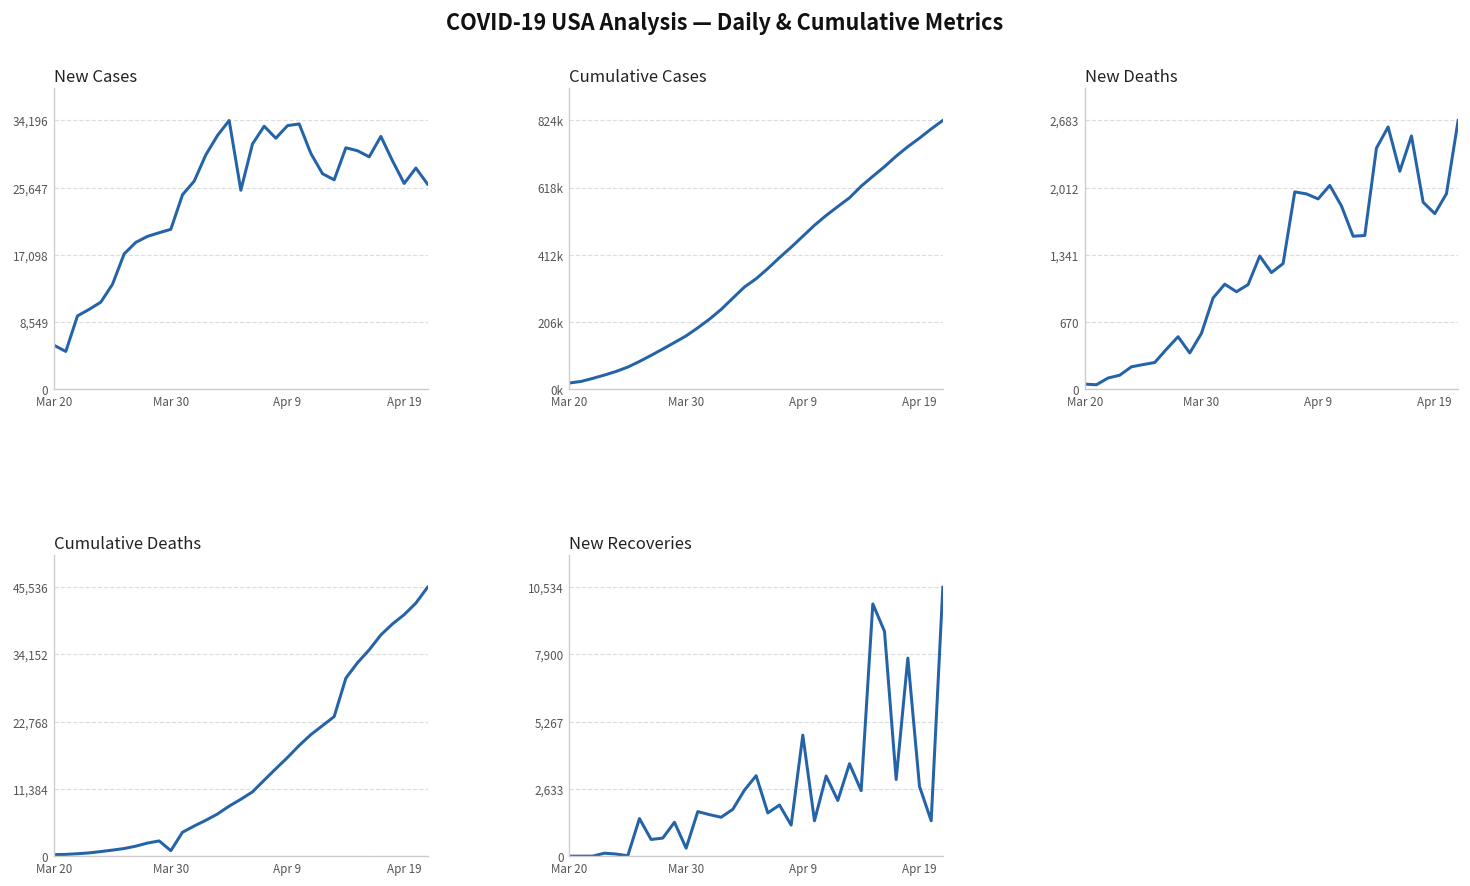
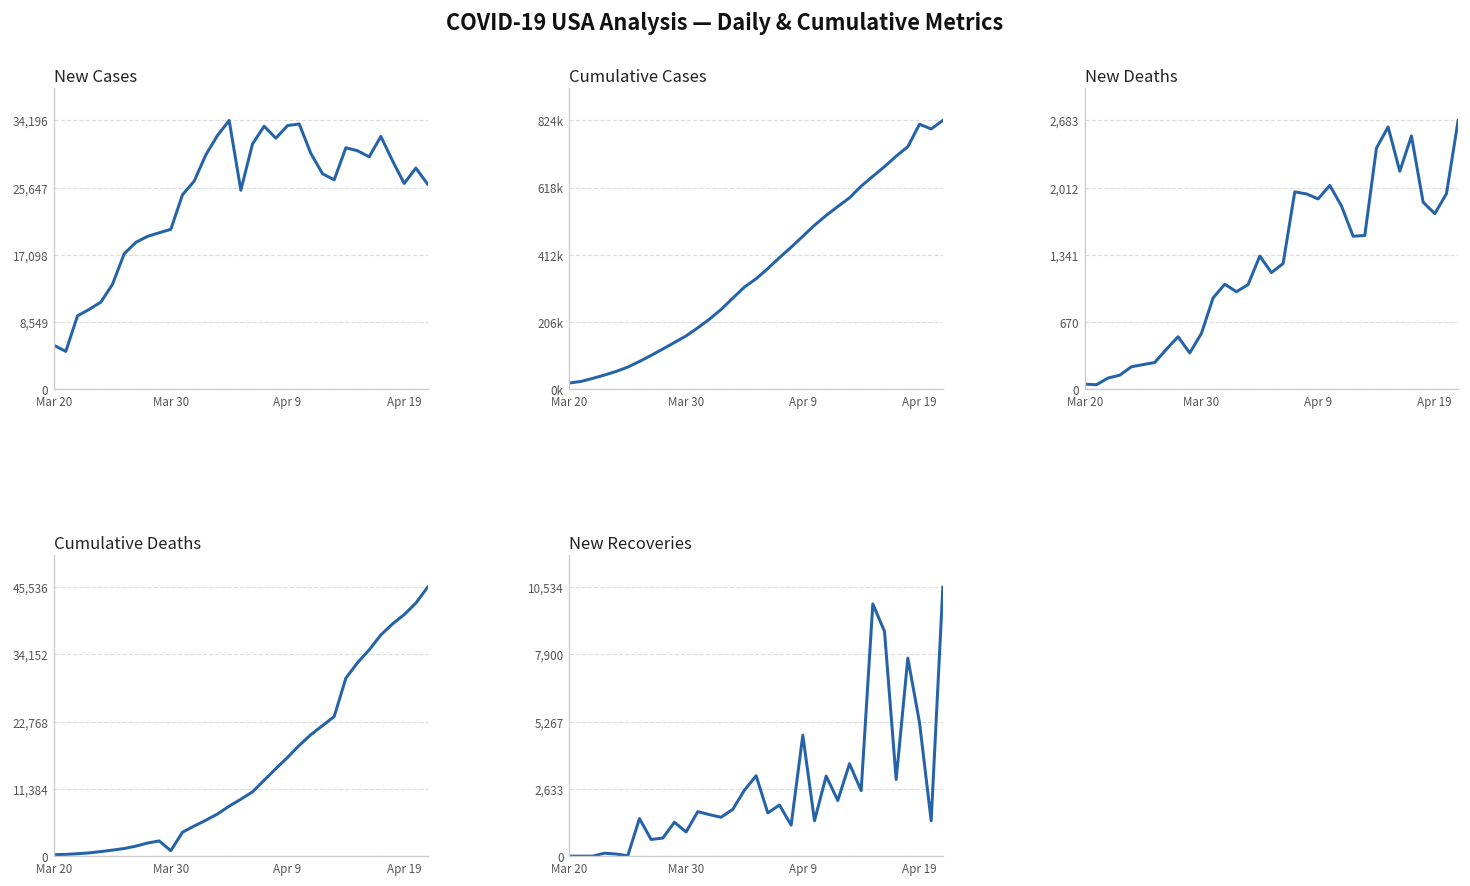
  {
    "New Cases": {
      "Mar 20": "6,000",
      "Mar 30": "20,000",
      "Apr 9": "34,000",
      "Apr 19": "26,000"
    },
    "Cumulative Cases": {
      "Mar 20": "20000",
      "Mar 30": "160000",
      "Apr 9": "470000",
-     "Apr 19": "770000"
+     "Apr 19": "810000"
    },
    "New Deaths": {
      "Mar 20": "100",
      "Mar 30": "600",
      "Apr 9": "1,900",
      "Apr 19": "1,800"
    },
    "Cumulative Deaths": {
      "Mar 20": "0",
      "Mar 30": "1,000",
      "Apr 9": "17,000",
      "Apr 19": "41,000"
    },
    "New Recoveries": {
      "Mar 20": "0",
-     "Mar 30": "300",
+     "Mar 30": "900",
      "Apr 9": "4,700",
-     "Apr 19": "2,700"
+     "Apr 19": "5,200"
    }
  }
